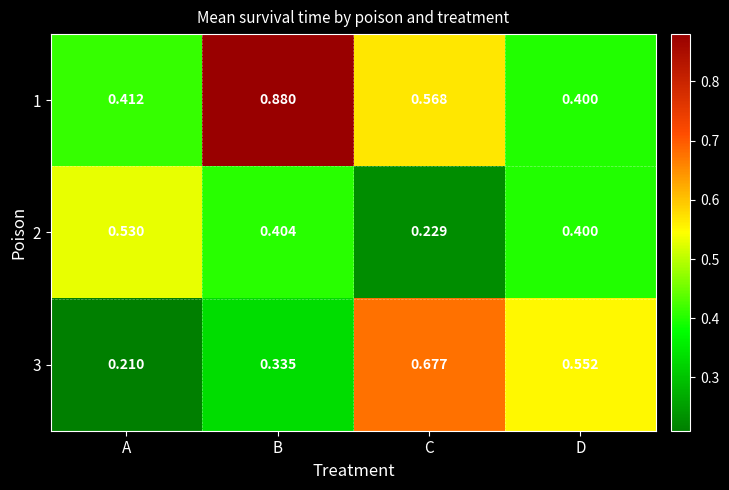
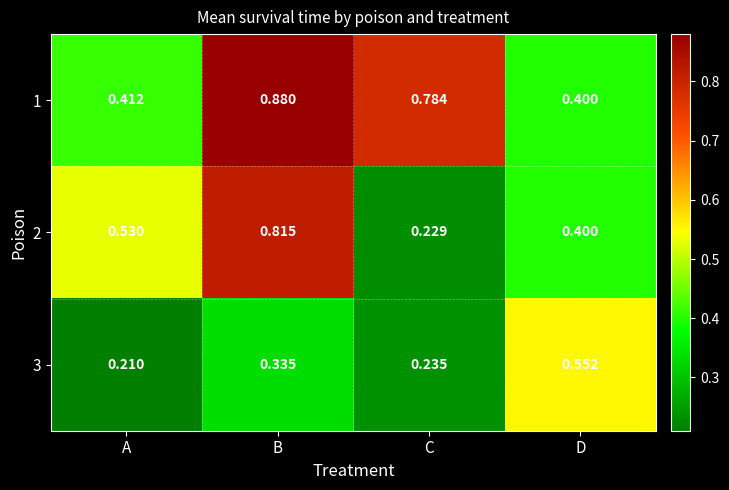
  {
    "1": {
      "A": 0.412,
      "B": 0.880,
-     "C": 0.568,
+     "C": 0.784,
      "D": 0.400
    },
    "2": {
      "A": 0.530,
-     "B": 0.404,
+     "B": 0.815,
      "C": 0.229,
      "D": 0.400
    },
    "3": {
      "A": 0.210,
      "B": 0.335,
-     "C": 0.677,
+     "C": 0.235,
      "D": 0.552
    }
  }
